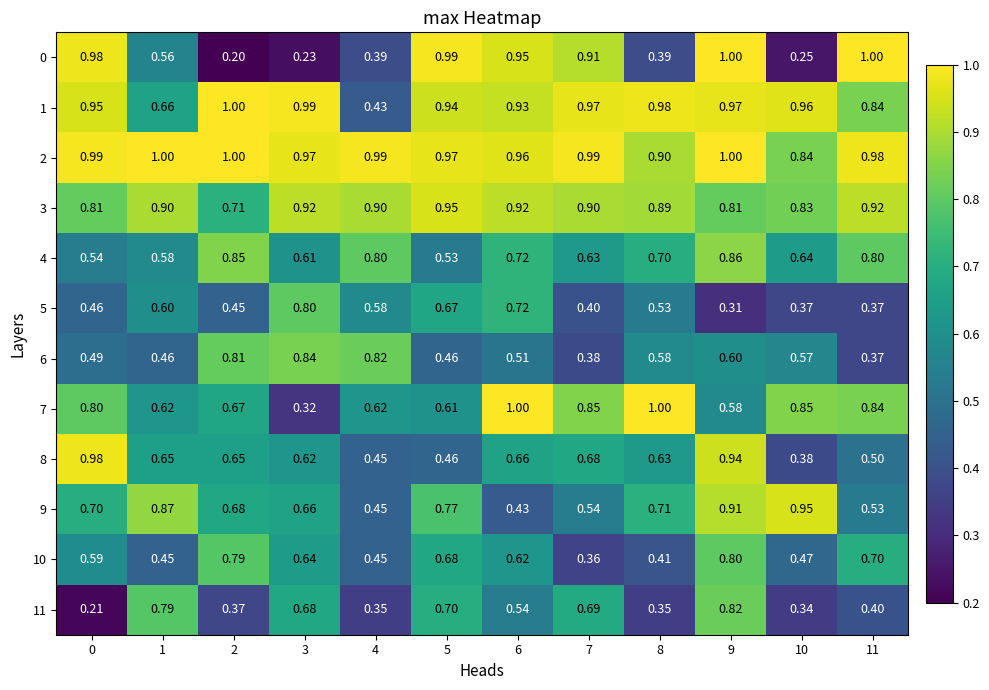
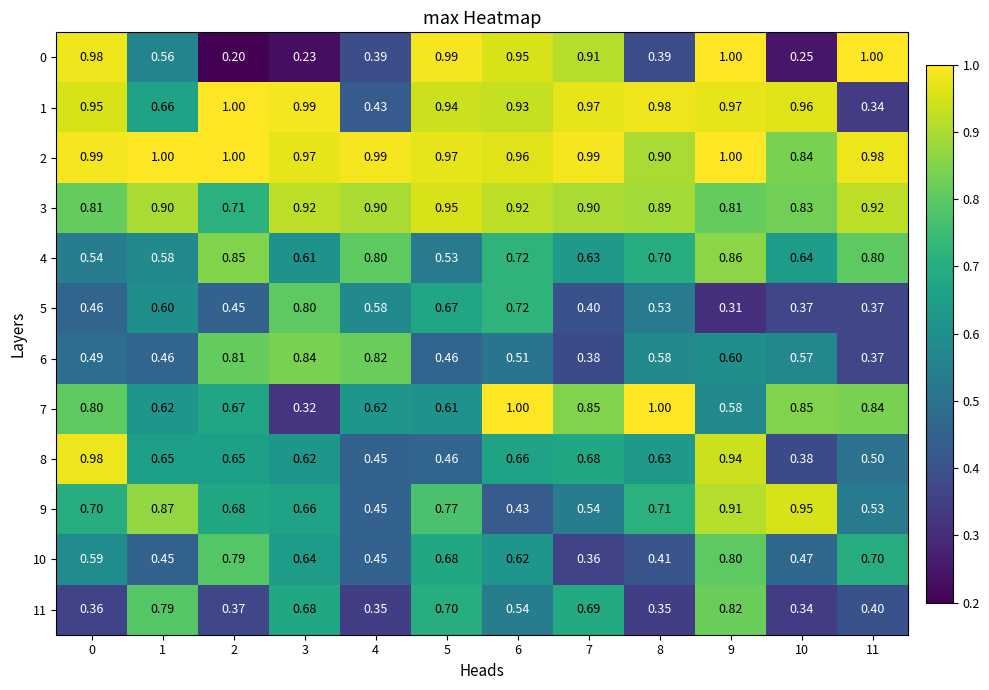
  {
    "0": {
      "0": 0.98,
      "1": 0.56,
      "2": 0.20,
      "3": 0.23,
      "4": 0.39,
      "5": 0.99,
      "6": 0.95,
      "7": 0.91,
      "8": 0.39,
      "9": 1.00,
      "10": 0.25,
      "11": 1.00
    },
    "1": {
      "0": 0.95,
      "1": 0.66,
      "2": 1.00,
      "3": 0.99,
      "4": 0.43,
      "5": 0.94,
      "6": 0.93,
      "7": 0.97,
      "8": 0.98,
      "9": 0.97,
      "10": 0.96,
-     "11": 0.84
+     "11": 0.34
    },
    "2": {
      "0": 0.99,
      "1": 1.00,
      "2": 1.00,
      "3": 0.97,
      "4": 0.99,
      "5": 0.97,
      "6": 0.96,
      "7": 0.99,
      "8": 0.90,
      "9": 1.00,
      "10": 0.84,
      "11": 0.98
    },
    "3": {
      "0": 0.81,
      "1": 0.90,
      "2": 0.71,
      "3": 0.92,
      "4": 0.90,
      "5": 0.95,
      "6": 0.92,
      "7": 0.90,
      "8": 0.89,
      "9": 0.81,
      "10": 0.83,
      "11": 0.92
    },
    "4": {
      "0": 0.54,
      "1": 0.58,
      "2": 0.85,
      "3": 0.61,
      "4": 0.80,
      "5": 0.53,
      "6": 0.72,
      "7": 0.63,
      "8": 0.70,
      "9": 0.86,
      "10": 0.64,
      "11": 0.80
    },
    "5": {
      "0": 0.46,
      "1": 0.60,
      "2": 0.45,
      "3": 0.80,
      "4": 0.58,
      "5": 0.67,
      "6": 0.72,
      "7": 0.40,
      "8": 0.53,
      "9": 0.31,
      "10": 0.37,
      "11": 0.37
    },
    "6": {
      "0": 0.49,
      "1": 0.46,
      "2": 0.81,
      "3": 0.84,
      "4": 0.82,
      "5": 0.46,
      "6": 0.51,
      "7": 0.38,
      "8": 0.58,
      "9": 0.60,
      "10": 0.57,
      "11": 0.37
    },
    "7": {
      "0": 0.80,
      "1": 0.62,
      "2": 0.67,
      "3": 0.32,
      "4": 0.62,
      "5": 0.61,
      "6": 1.00,
      "7": 0.85,
      "8": 1.00,
      "9": 0.58,
      "10": 0.85,
      "11": 0.84
    },
    "8": {
      "0": 0.98,
      "1": 0.65,
      "2": 0.65,
      "3": 0.62,
      "4": 0.45,
      "5": 0.46,
      "6": 0.66,
      "7": 0.68,
      "8": 0.63,
      "9": 0.94,
      "10": 0.38,
      "11": 0.50
    },
    "9": {
      "0": 0.70,
      "1": 0.87,
      "2": 0.68,
      "3": 0.66,
      "4": 0.45,
      "5": 0.77,
      "6": 0.43,
      "7": 0.54,
      "8": 0.71,
      "9": 0.91,
      "10": 0.95,
      "11": 0.53
    },
    "10": {
      "0": 0.59,
      "1": 0.45,
      "2": 0.79,
      "3": 0.64,
      "4": 0.45,
      "5": 0.68,
      "6": 0.62,
      "7": 0.36,
      "8": 0.41,
      "9": 0.80,
      "10": 0.47,
      "11": 0.70
    },
    "11": {
-     "0": 0.21,
+     "0": 0.36,
      "1": 0.79,
      "2": 0.37,
      "3": 0.68,
      "4": 0.35,
      "5": 0.70,
      "6": 0.54,
      "7": 0.69,
      "8": 0.35,
      "9": 0.82,
      "10": 0.34,
      "11": 0.40
    }
  }
